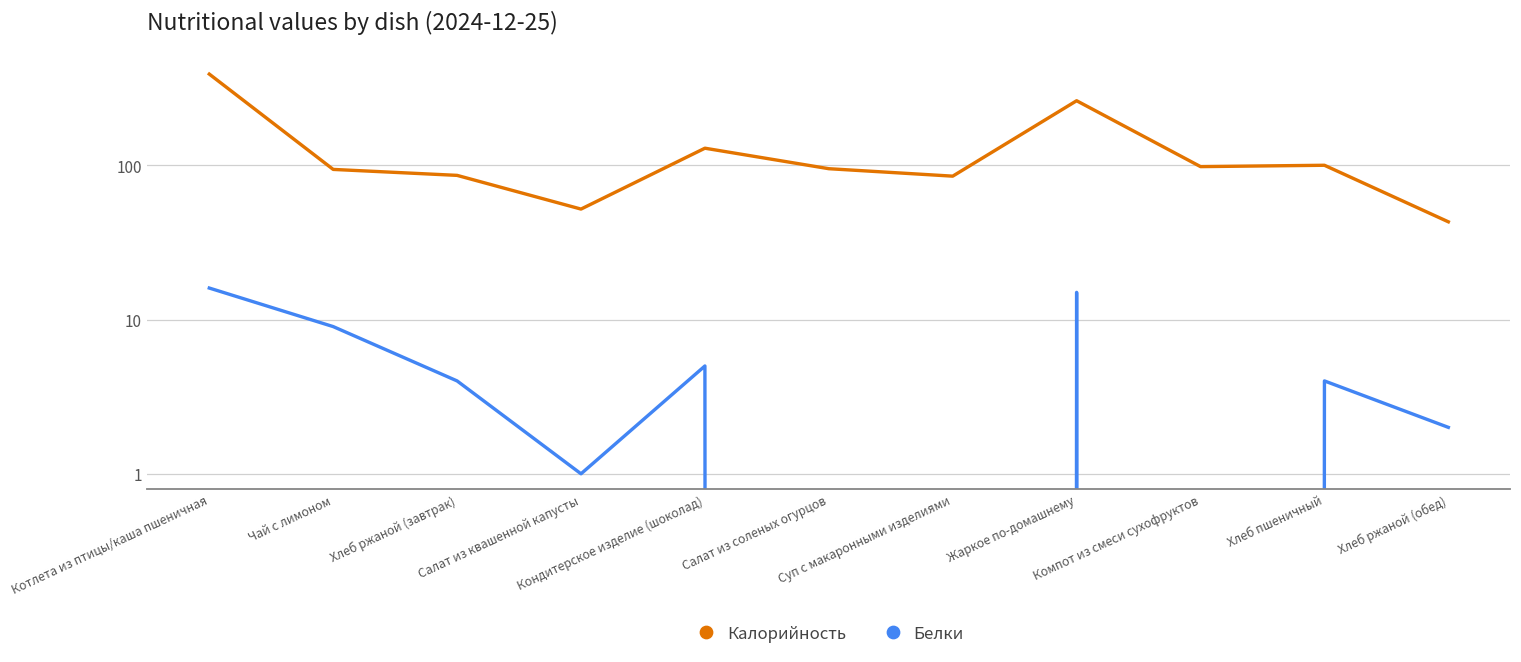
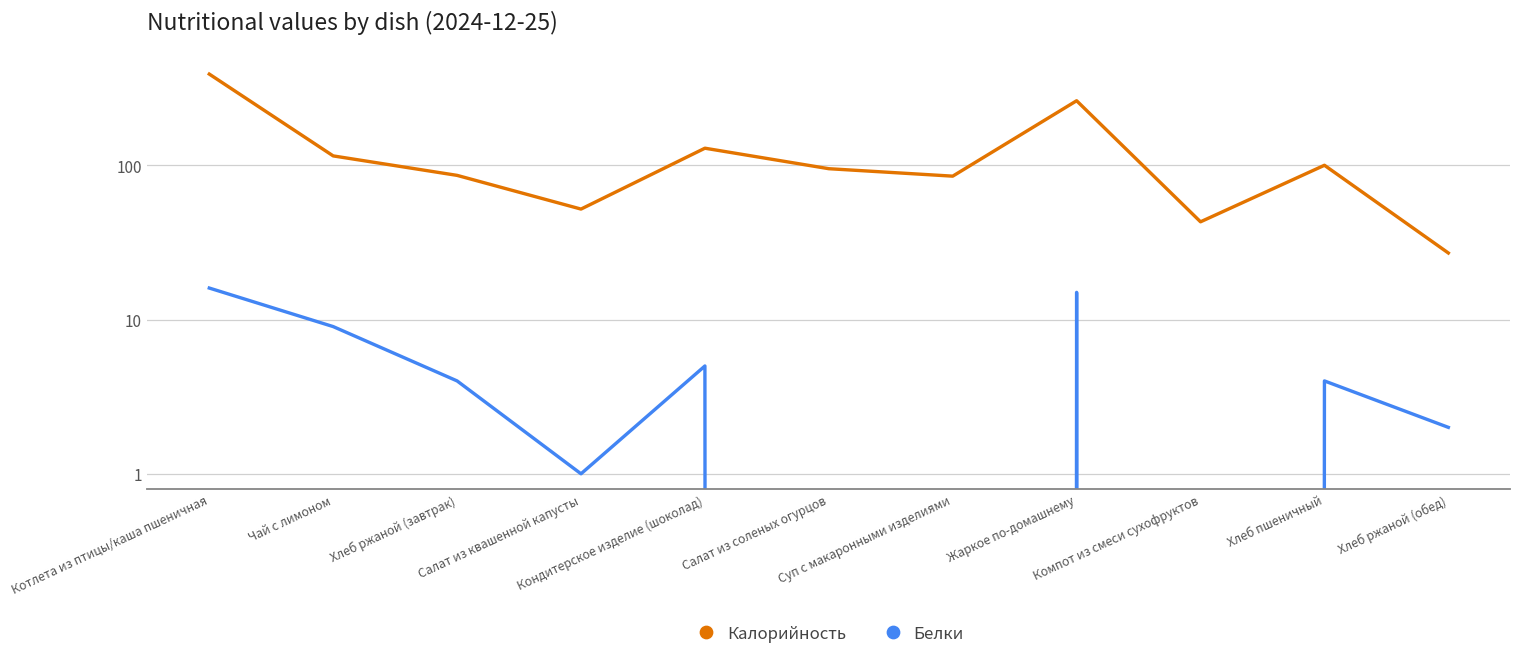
  {
    "Калорийность": {
      "Котлета из птицы/каша пшеничная": 390,
-     "Чай с лимоном": 90,
+     "Чай с лимоном": 120,
      "Хлеб ржаной (завтрак)": 90,
      "Салат из квашенной капусты": 52,
      "Кондитерское изделие (шоколад)": 130,
      "Салат из соленых огурцов": 100,
      "Суп с макаронными изделиями": 90,
      "Жаркое по-домашнему": 260,
-     "Компот из смеси сухофруктов": 100,
+     "Компот из смеси сухофруктов": 43,
      "Хлеб пшеничный": 100,
-     "Хлеб ржаной (обед)": 43
+     "Хлеб ржаной (обед)": 27
    },
    "Белки": {
      "Котлета из птицы/каша пшеничная": 16,
      "Чай с лимоном": 9,
      "Хлеб ржаной (завтрак)": 4,
      "Салат из квашенной капусты": 1,
      "Кондитерское изделие (шоколад)": 5,
      "Жаркое по-домашнему": 15,
      "Хлеб пшеничный": 4,
      "Хлеб ржаной (обед)": 2
    }
  }
